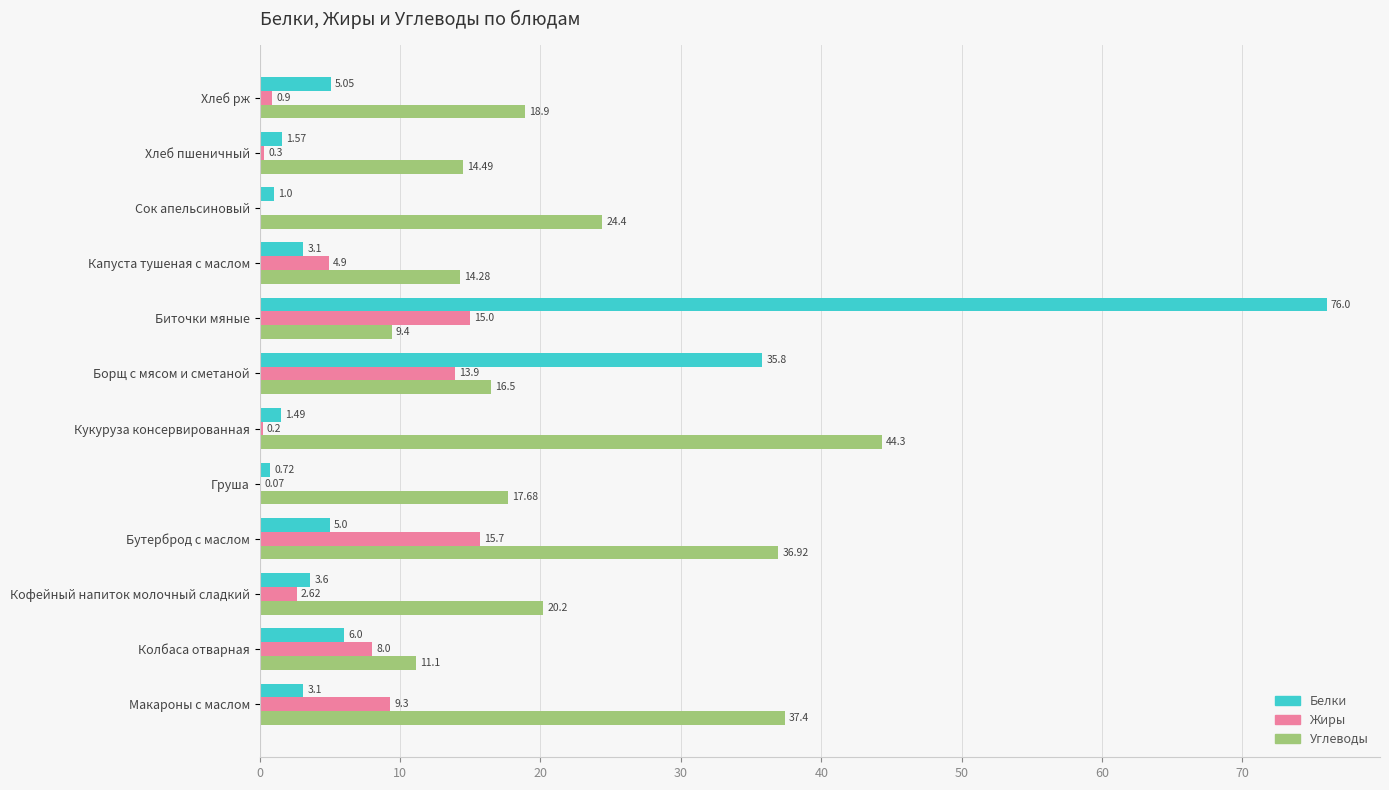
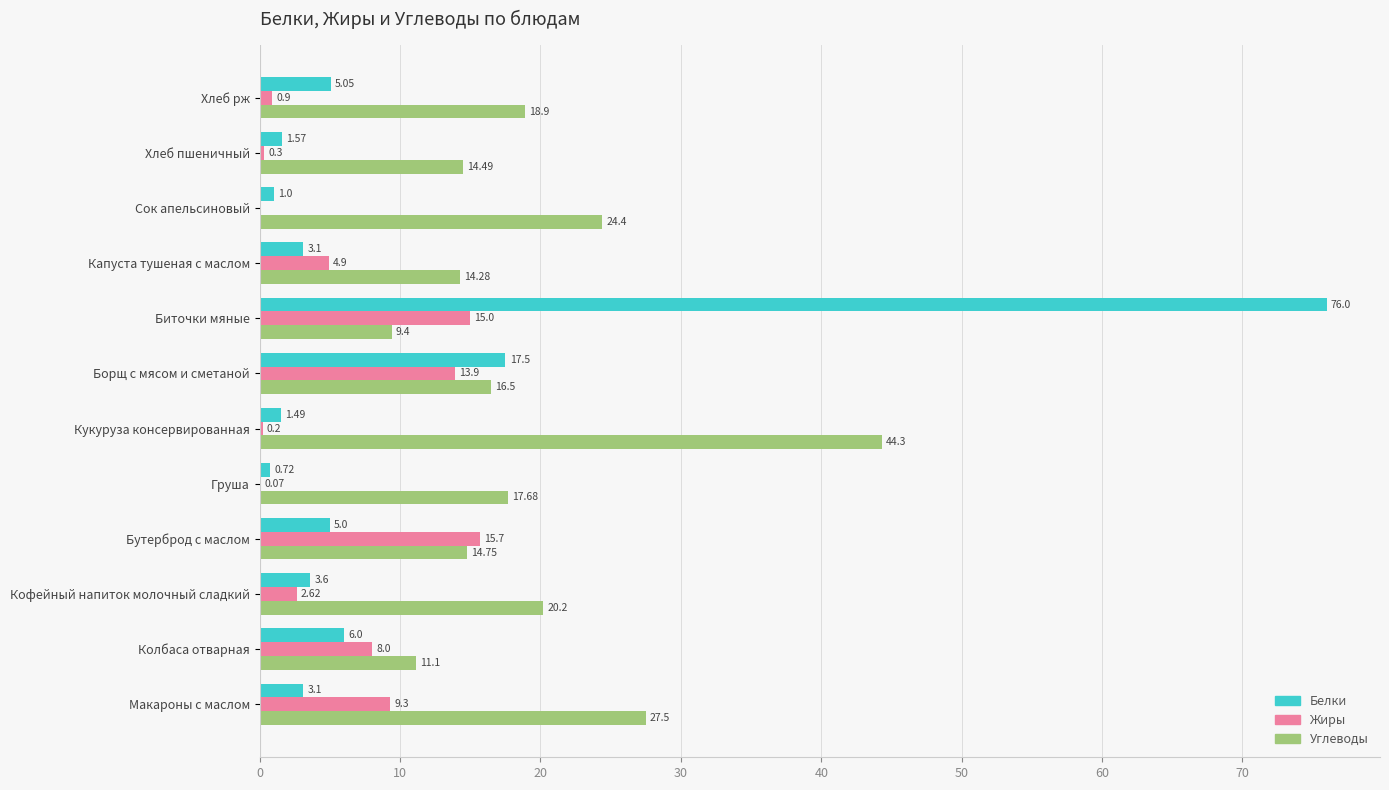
  {
    "Белки": {
      "Хлеб рж": 5.05,
      "Хлеб пшеничный": 1.57,
      "Сок апельсиновый": 1.0,
      "Капуста тушеная с маслом": 3.1,
      "Биточки мяные": 76.0,
-     "Борщ с мясом и сметаной": 35.8,
+     "Борщ с мясом и сметаной": 17.5,
      "Кукуруза консервированная": 1.49,
      "Груша": 0.72,
      "Бутерброд с маслом": 5.0,
      "Кофейный напиток молочный сладкий": 3.6,
      "Колбаса отварная": 6.0,
      "Макароны с маслом": 3.1
    },
    "Жиры": {
      "Хлеб рж": 0.9,
      "Хлеб пшеничный": 0.3,
      "Капуста тушеная с маслом": 4.9,
      "Биточки мяные": 15.0,
      "Борщ с мясом и сметаной": 13.9,
      "Кукуруза консервированная": 0.2,
      "Груша": 0.07,
      "Бутерброд с маслом": 15.7,
      "Кофейный напиток молочный сладкий": 2.62,
      "Колбаса отварная": 8.0,
      "Макароны с маслом": 9.3
    },
    "Углеводы": {
      "Хлеб рж": 18.9,
      "Хлеб пшеничный": 14.49,
      "Сок апельсиновый": 24.4,
      "Капуста тушеная с маслом": 14.28,
      "Биточки мяные": 9.4,
      "Борщ с мясом и сметаной": 16.5,
      "Кукуруза консервированная": 44.3,
      "Груша": 17.68,
-     "Бутерброд с маслом": 36.92,
+     "Бутерброд с маслом": 14.75,
      "Кофейный напиток молочный сладкий": 20.2,
      "Колбаса отварная": 11.1,
-     "Макароны с маслом": 37.4
+     "Макароны с маслом": 27.5
    }
  }
